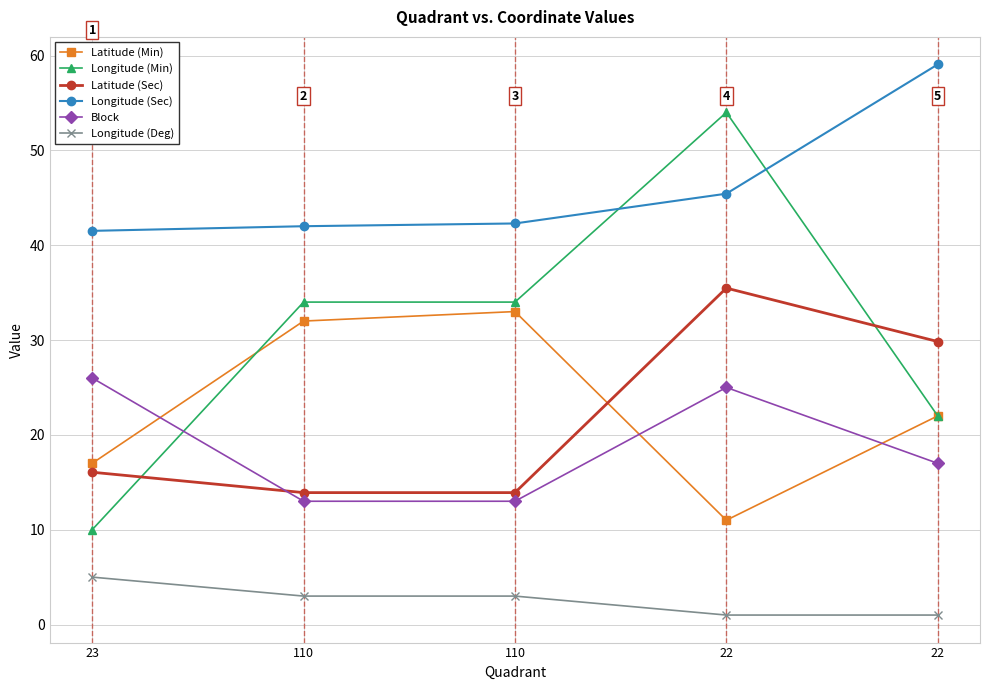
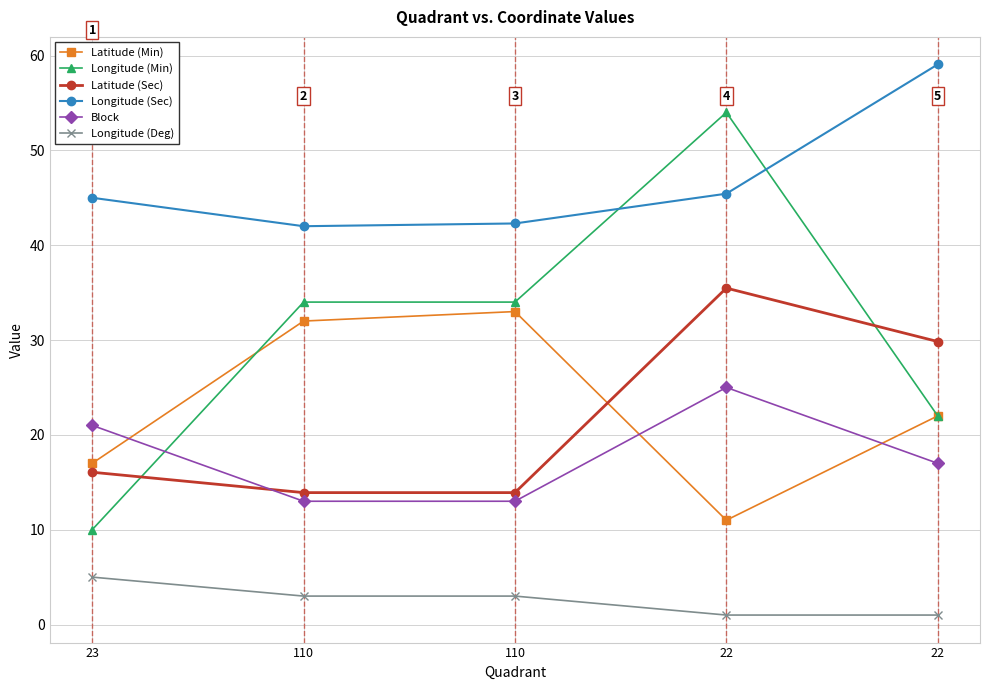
  {
    "Latitude (Min)": {
      "23": 17
    },
    "Longitude (Min)": {
      "23": 10
    },
    "Latitude (Sec)": {
      "23": 16
    },
    "Longitude (Sec)": {
-     "23": 42
+     "23": 45
    },
    "Block": {
-     "23": 26
+     "23": 21
    },
    "Longitude (Deg)": {
      "23": 5
    }
  }
